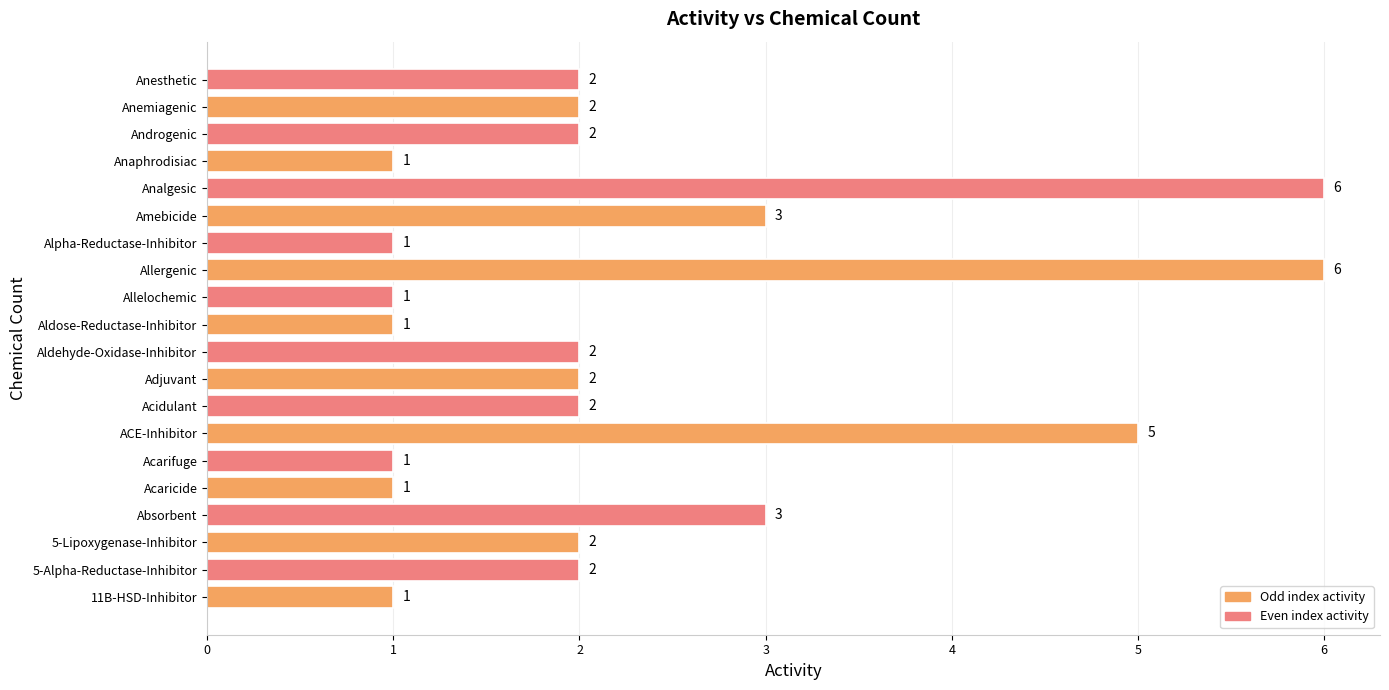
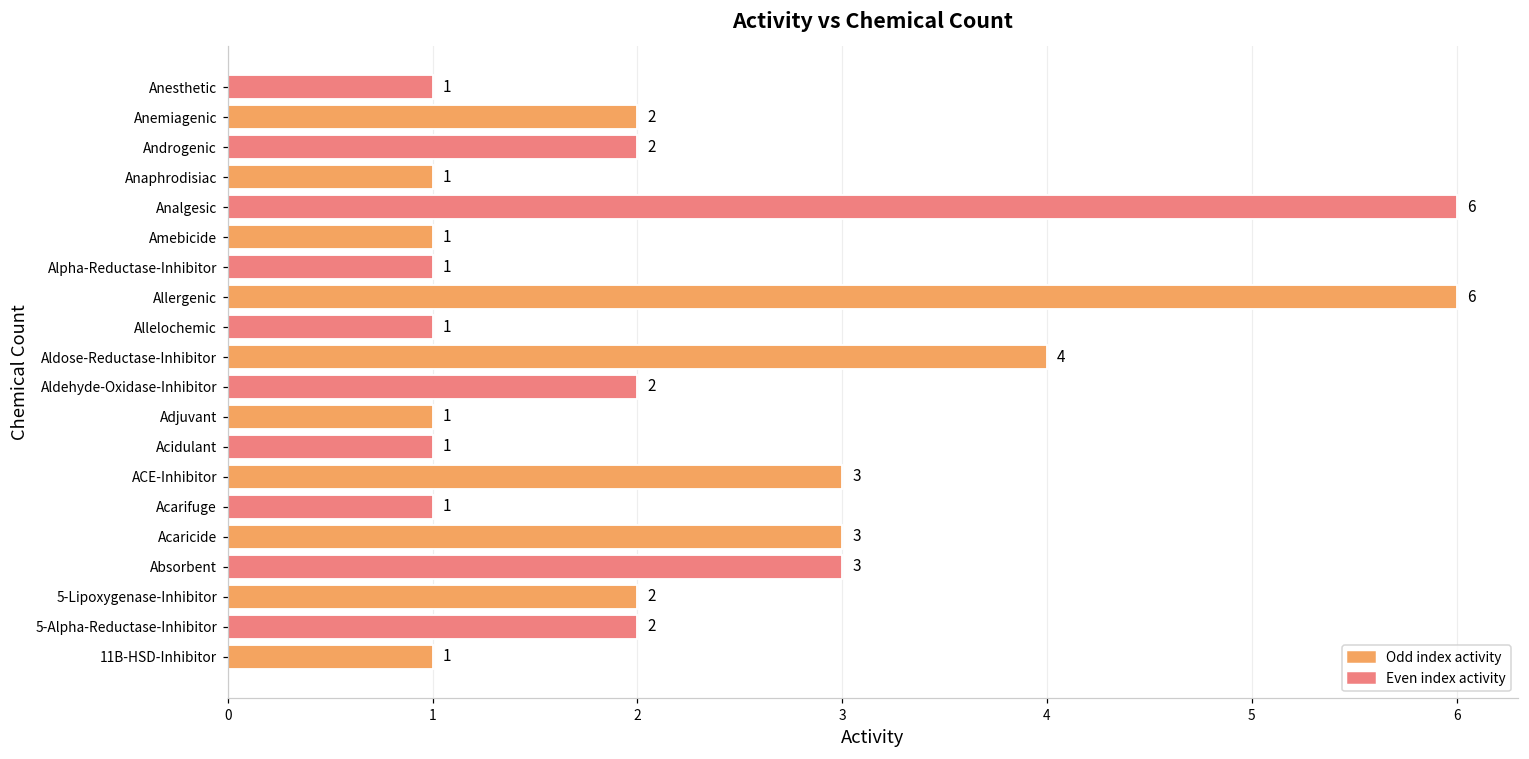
  {
-   "Anesthetic": 2,
+   "Anesthetic": 1,
    "Anemiagenic": 2,
    "Androgenic": 2,
    "Anaphrodisiac": 1,
    "Analgesic": 6,
-   "Amebicide": 3,
+   "Amebicide": 1,
    "Alpha-Reductase-Inhibitor": 1,
    "Allergenic": 6,
    "Allelochemic": 1,
-   "Aldose-Reductase-Inhibitor": 1,
+   "Aldose-Reductase-Inhibitor": 4,
    "Aldehyde-Oxidase-Inhibitor": 2,
-   "Adjuvant": 2,
-   "Acidulant": 2,
-   "ACE-Inhibitor": 5,
+   "Adjuvant": 1,
+   "Acidulant": 1,
+   "ACE-Inhibitor": 3,
    "Acarifuge": 1,
-   "Acaricide": 1,
+   "Acaricide": 3,
    "Absorbent": 3,
    "5-Lipoxygenase-Inhibitor": 2,
    "5-Alpha-Reductase-Inhibitor": 2,
    "11B-HSD-Inhibitor": 1
  }
